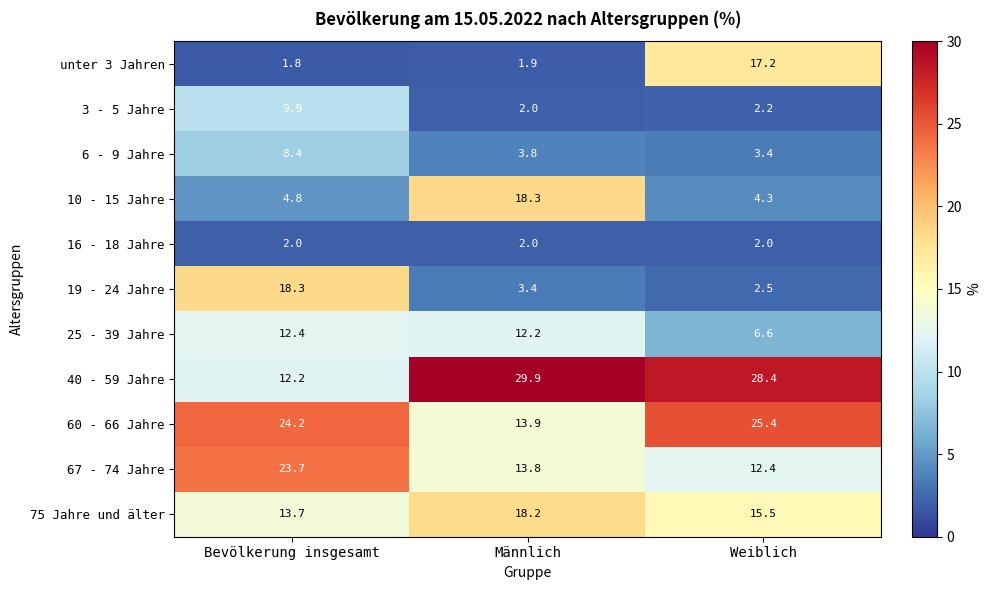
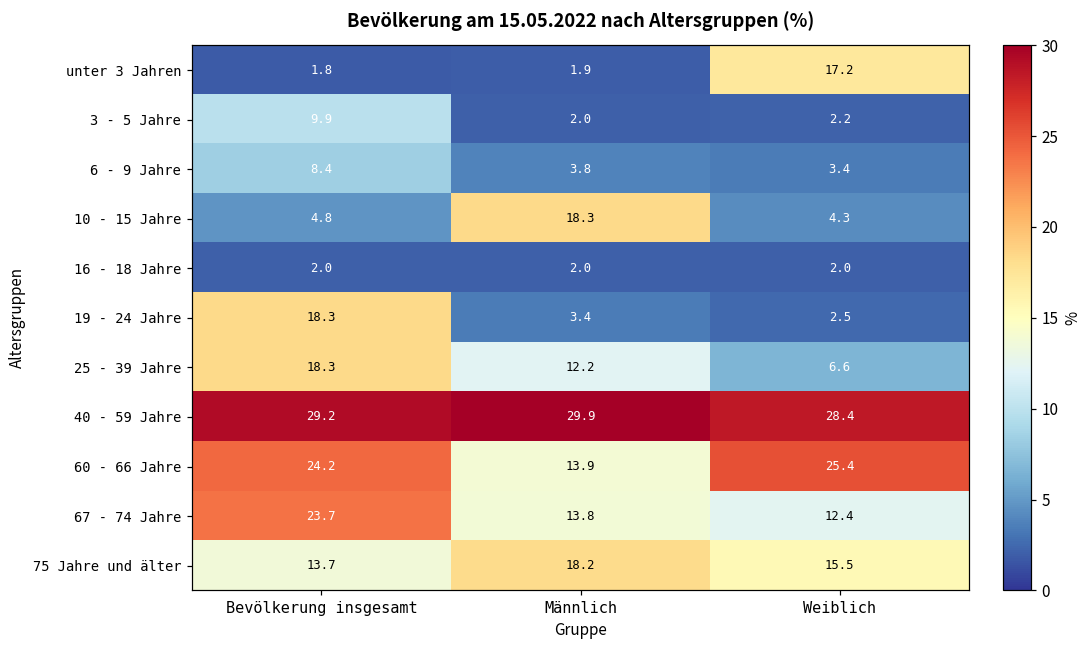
  {
    "unter 3 Jahren": {
      "Bevölkerung insgesamt": 1.8,
      "Männlich": 1.9,
      "Weiblich": 17.2
    },
    "3 - 5 Jahre": {
      "Bevölkerung insgesamt": 9.9,
      "Männlich": 2.0,
      "Weiblich": 2.2
    },
    "6 - 9 Jahre": {
      "Bevölkerung insgesamt": 8.4,
      "Männlich": 3.8,
      "Weiblich": 3.4
    },
    "10 - 15 Jahre": {
      "Bevölkerung insgesamt": 4.8,
      "Männlich": 18.3,
      "Weiblich": 4.3
    },
    "16 - 18 Jahre": {
      "Bevölkerung insgesamt": 2.0,
      "Männlich": 2.0,
      "Weiblich": 2.0
    },
    "19 - 24 Jahre": {
      "Bevölkerung insgesamt": 18.3,
      "Männlich": 3.4,
      "Weiblich": 2.5
    },
    "25 - 39 Jahre": {
-     "Bevölkerung insgesamt": 12.4,
+     "Bevölkerung insgesamt": 18.3,
      "Männlich": 12.2,
      "Weiblich": 6.6
    },
    "40 - 59 Jahre": {
-     "Bevölkerung insgesamt": 12.2,
+     "Bevölkerung insgesamt": 29.2,
      "Männlich": 29.9,
      "Weiblich": 28.4
    },
    "60 - 66 Jahre": {
      "Bevölkerung insgesamt": 24.2,
      "Männlich": 13.9,
      "Weiblich": 25.4
    },
    "67 - 74 Jahre": {
      "Bevölkerung insgesamt": 23.7,
      "Männlich": 13.8,
      "Weiblich": 12.4
    },
    "75 Jahre und älter": {
      "Bevölkerung insgesamt": 13.7,
      "Männlich": 18.2,
      "Weiblich": 15.5
    }
  }
